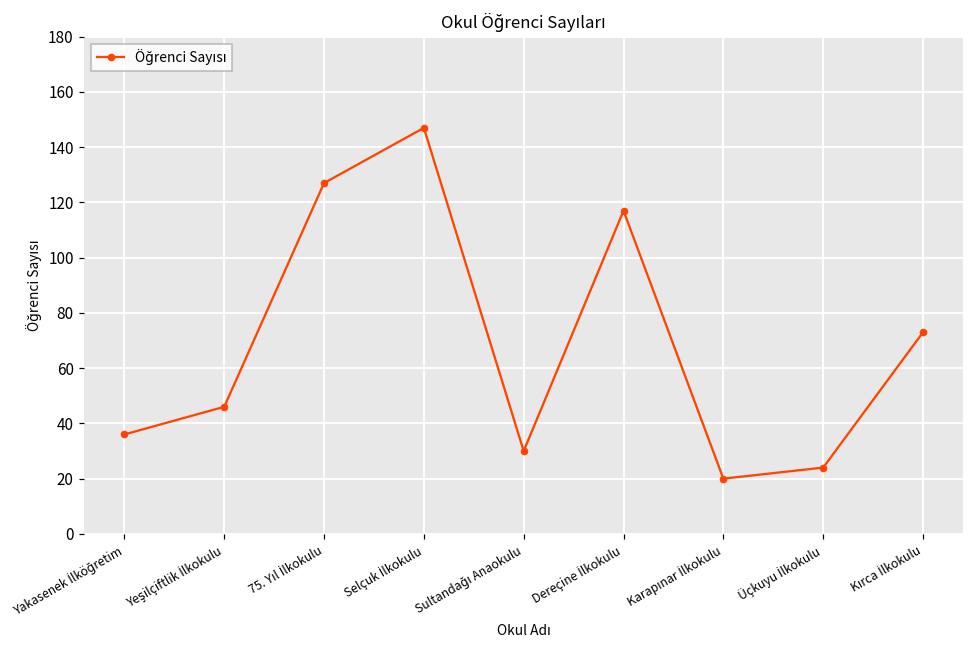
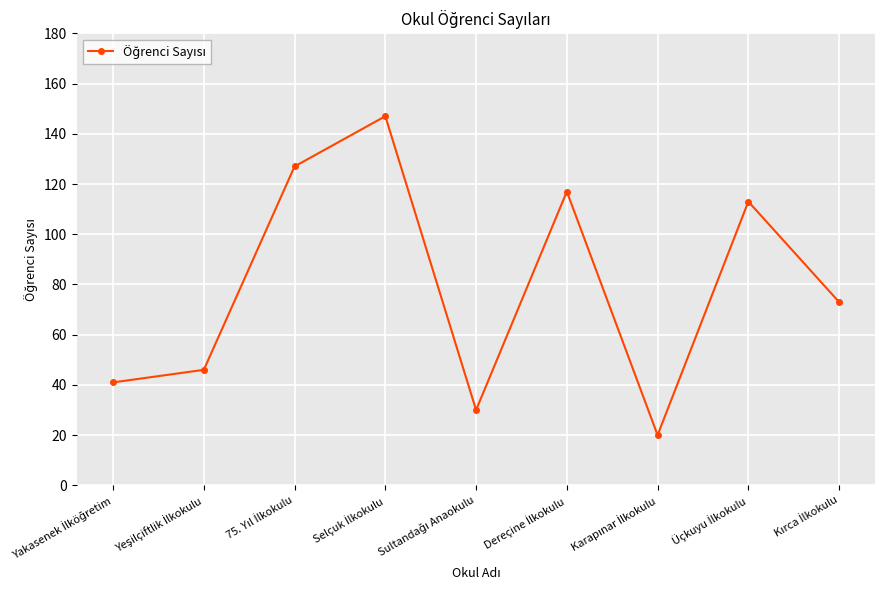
  {
-   "Yakasenek İlköğretim": 36,
+   "Yakasenek İlköğretim": 41,
    "Yeşilçiftlik İlkokulu": 46,
    "75. Yıl İlkokulu": 127,
    "Selçuk İlkokulu": 147,
    "Sultandağı Anaokulu": 30,
    "Dereçine İlkokulu": 117,
    "Karapınar İlkokulu": 20,
-   "Üçkuyu İlkokulu": 24,
+   "Üçkuyu İlkokulu": 113,
    "Kırca İlkokulu": 73
  }
